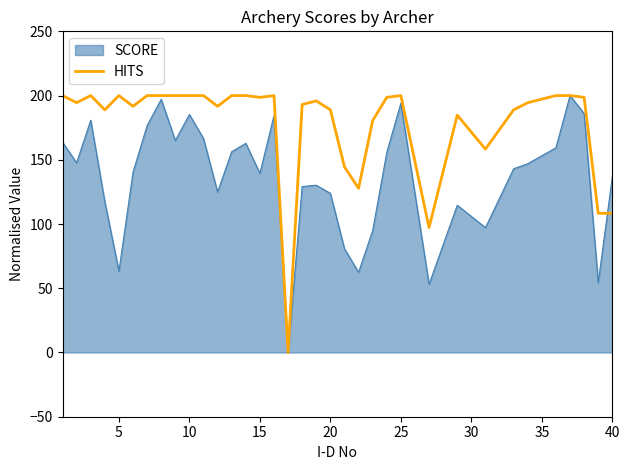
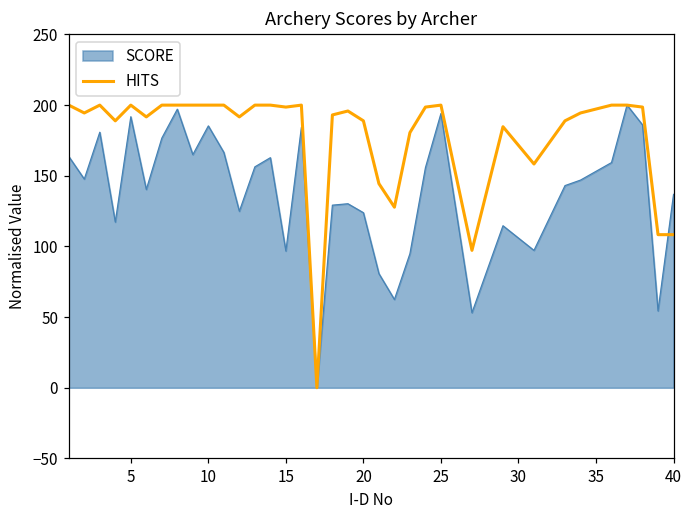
  {
    "SCORE": {
-     "5": 63,
+     "5": 192,
      "10": 185,
-     "15": 139,
+     "15": 97,
      "20": 124,
      "25": 194,
      "40": 137
    },
    "HITS": {
      "5": 200,
      "10": 200,
      "15": 199,
      "20": 189,
      "25": 200,
      "40": 108
    }
  }
